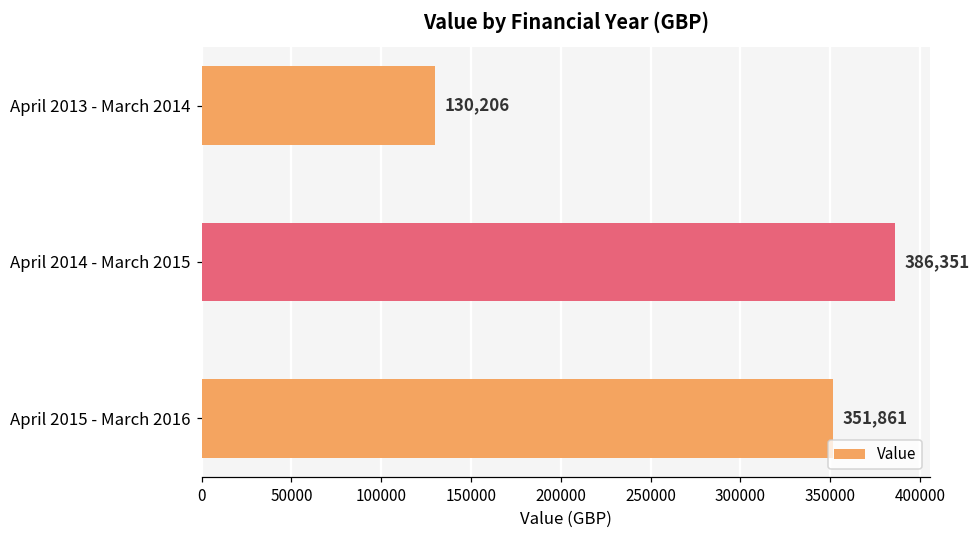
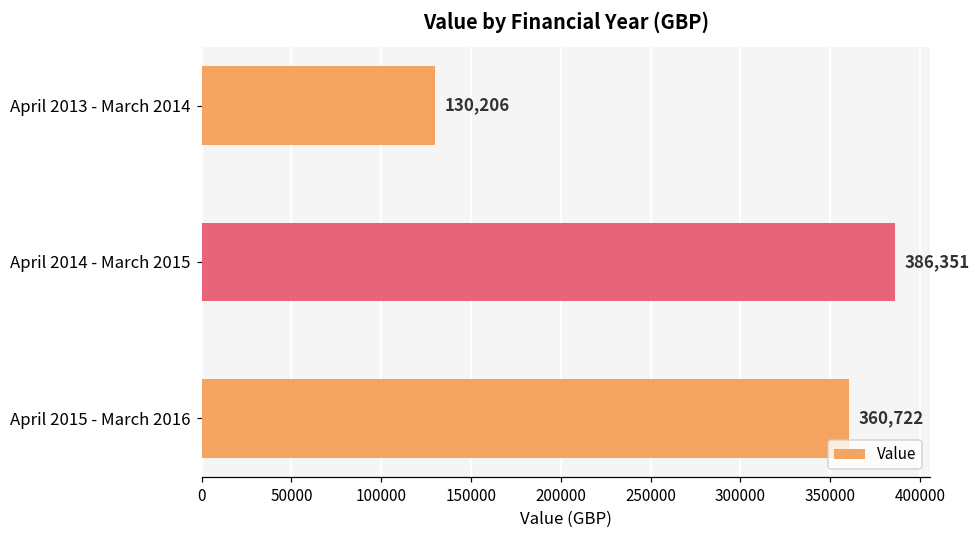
  {
    "April 2013 - March 2014": "130,206",
    "April 2014 - March 2015": "386,351",
-   "April 2015 - March 2016": "351,861"
+   "April 2015 - March 2016": "360,722"
  }
